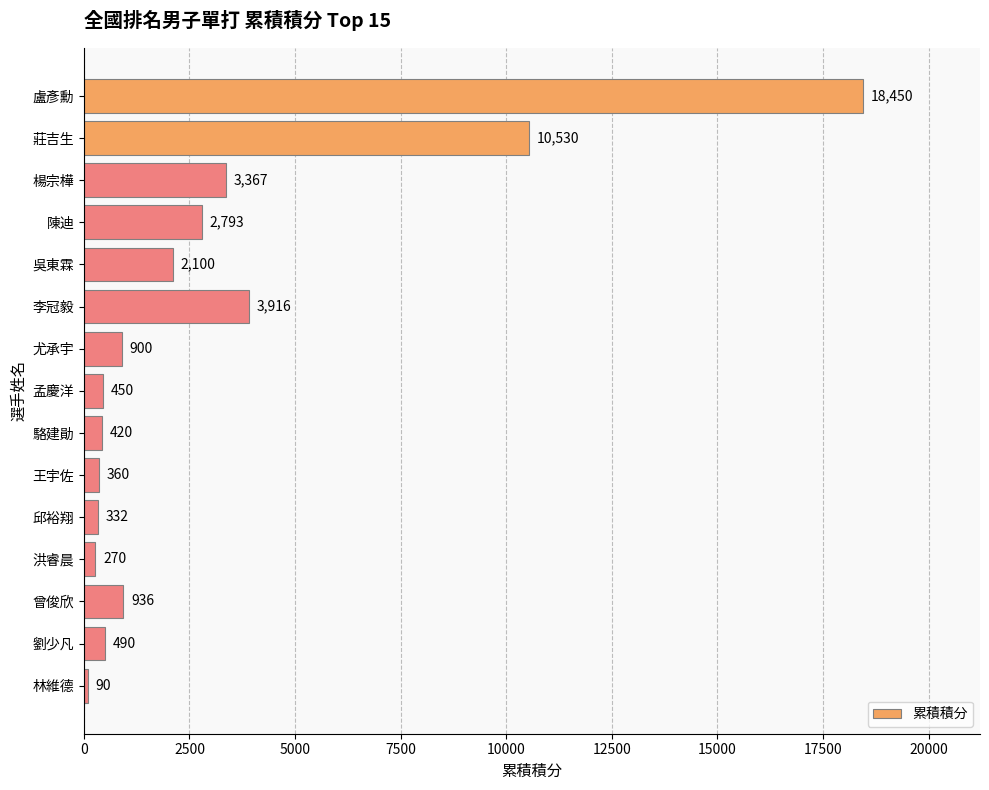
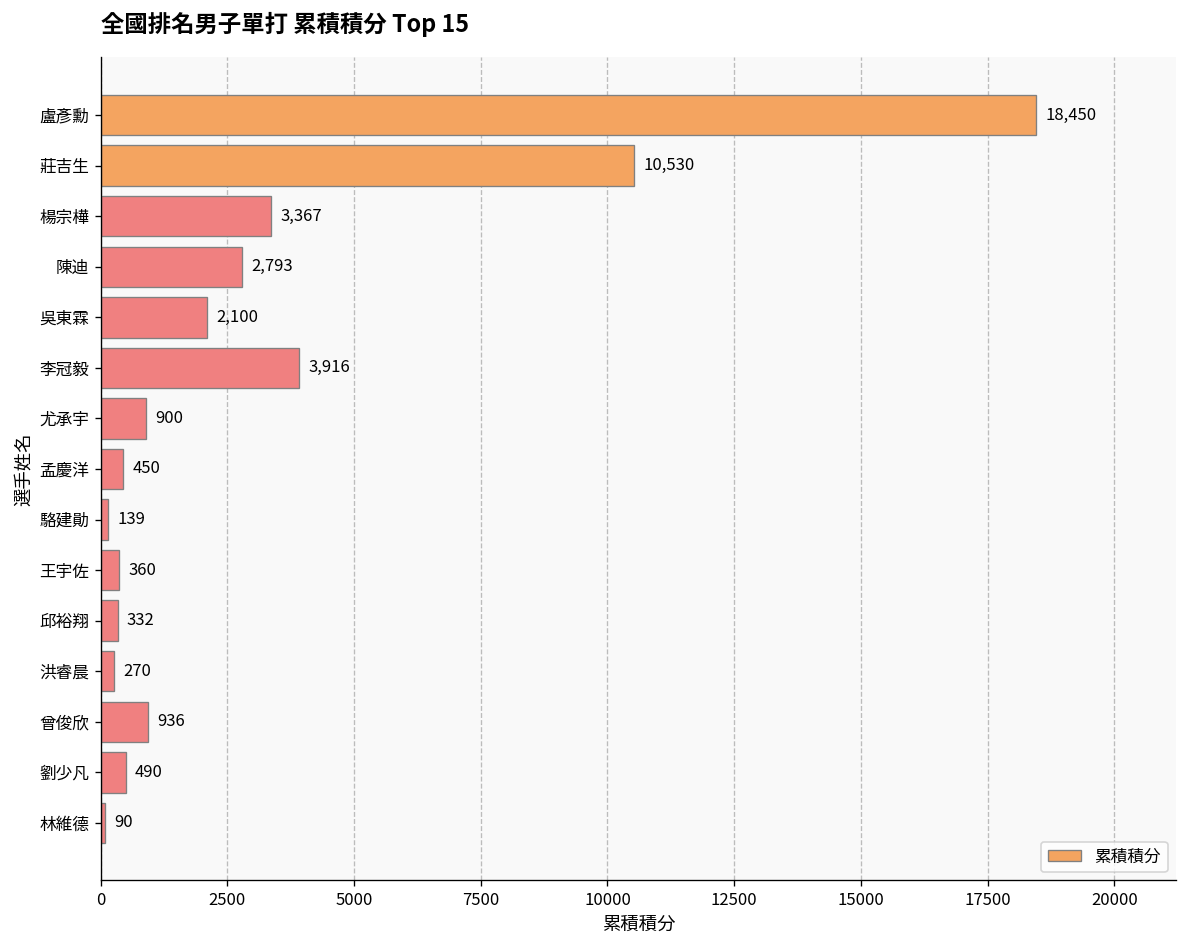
  {
    "盧彥勳": "18,450",
    "莊吉生": "10,530",
    "楊宗樺": "3,367",
    "陳迪": "2,793",
    "吳東霖": "2,100",
    "李冠毅": "3,916",
    "尤承宇": "900",
    "孟慶洋": "450",
-   "駱建勛": "420",
+   "駱建勛": "139",
    "王宇佐": "360",
    "邱裕翔": "332",
    "洪睿晨": "270",
    "曾俊欣": "936",
    "劉少凡": "490",
    "林維德": "90"
  }
